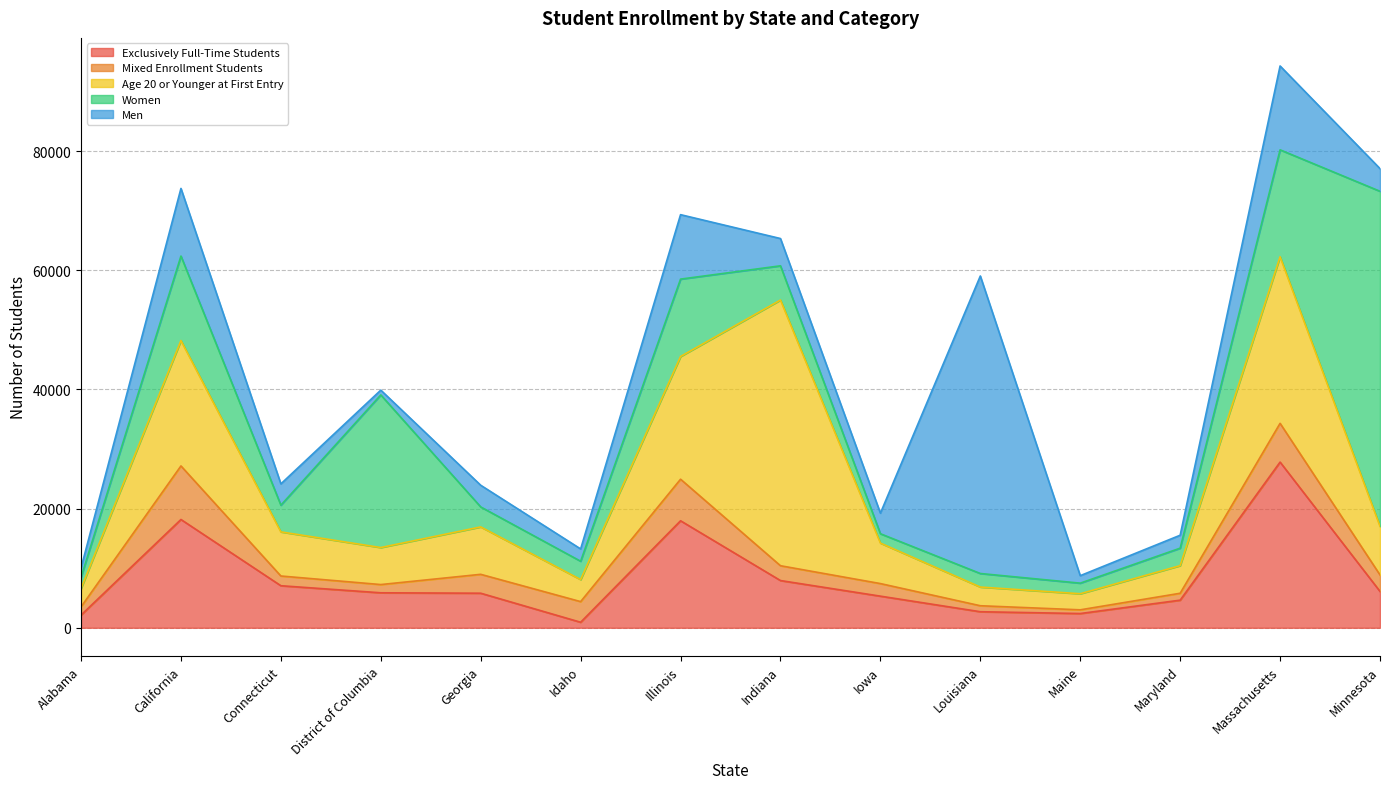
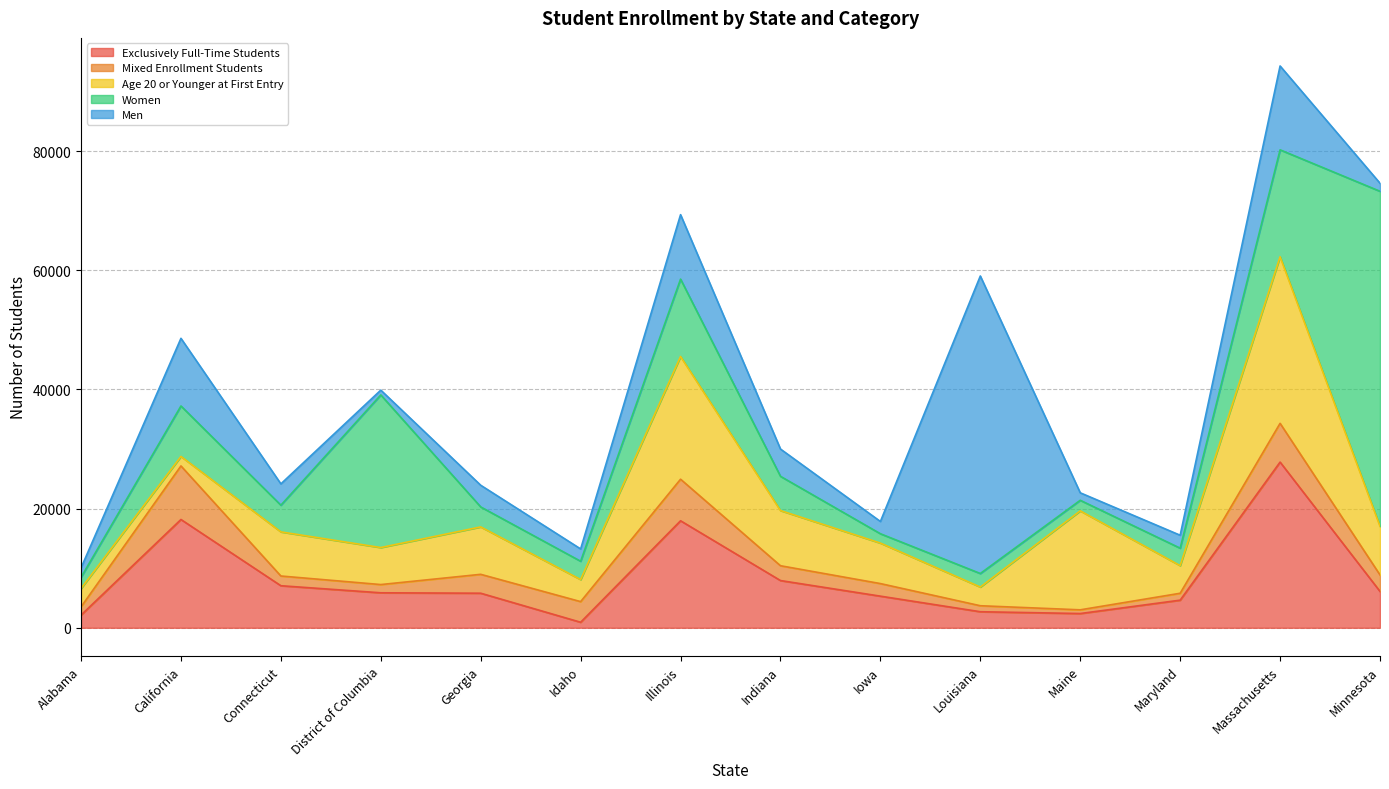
  {
    "Age 20 or Younger at First Entry": {
      "Alabama": 3000,
-     "California": 21000,
+     "California": 2000,
      "Connecticut": 7000,
      "District of Columbia": 6000,
      "Georgia": 8000,
      "Idaho": 4000,
      "Illinois": 21000,
-     "Indiana": 45000,
+     "Indiana": 9000,
      "Iowa": 7000,
      "Louisiana": 3000,
-     "Maine": 3000,
+     "Maine": 17000,
      "Maryland": 5000,
      "Massachusetts": 28000,
      "Minnesota": 8000
    },
    "Women": {
      "Alabama": 2000,
-     "California": 14000,
+     "California": 8000,
      "Connecticut": 4000,
      "District of Columbia": 26000,
      "Georgia": 3000,
      "Idaho": 3000,
      "Illinois": 13000,
      "Indiana": 6000,
      "Iowa": 2000,
      "Louisiana": 2000,
      "Maine": 2000,
      "Maryland": 3000,
      "Massachusetts": 18000,
      "Minnesota": 56000
    },
    "Men": {
      "Alabama": 2000,
      "California": 11000,
      "Connecticut": 4000,
      "District of Columbia": 1000,
      "Georgia": 4000,
      "Idaho": 2000,
      "Illinois": 11000,
      "Indiana": 5000,
-     "Iowa": 3000,
+     "Iowa": 2000,
      "Louisiana": 50000,
      "Maine": 1000,
      "Maryland": 2000,
      "Massachusetts": 14000,
-     "Minnesota": 4000
+     "Minnesota": 1000
    }
  }
